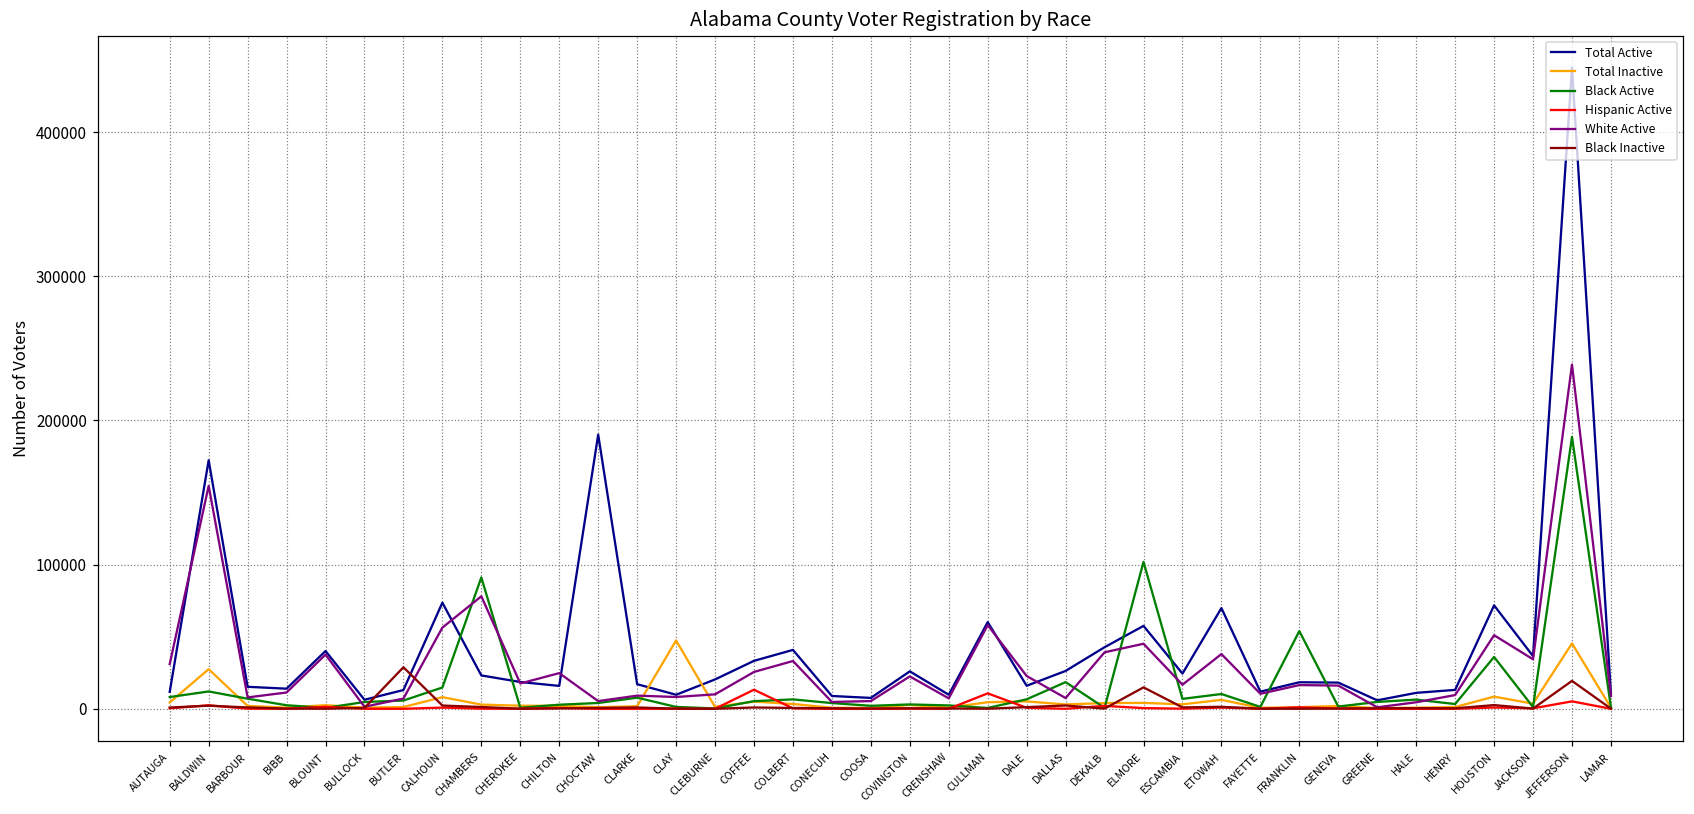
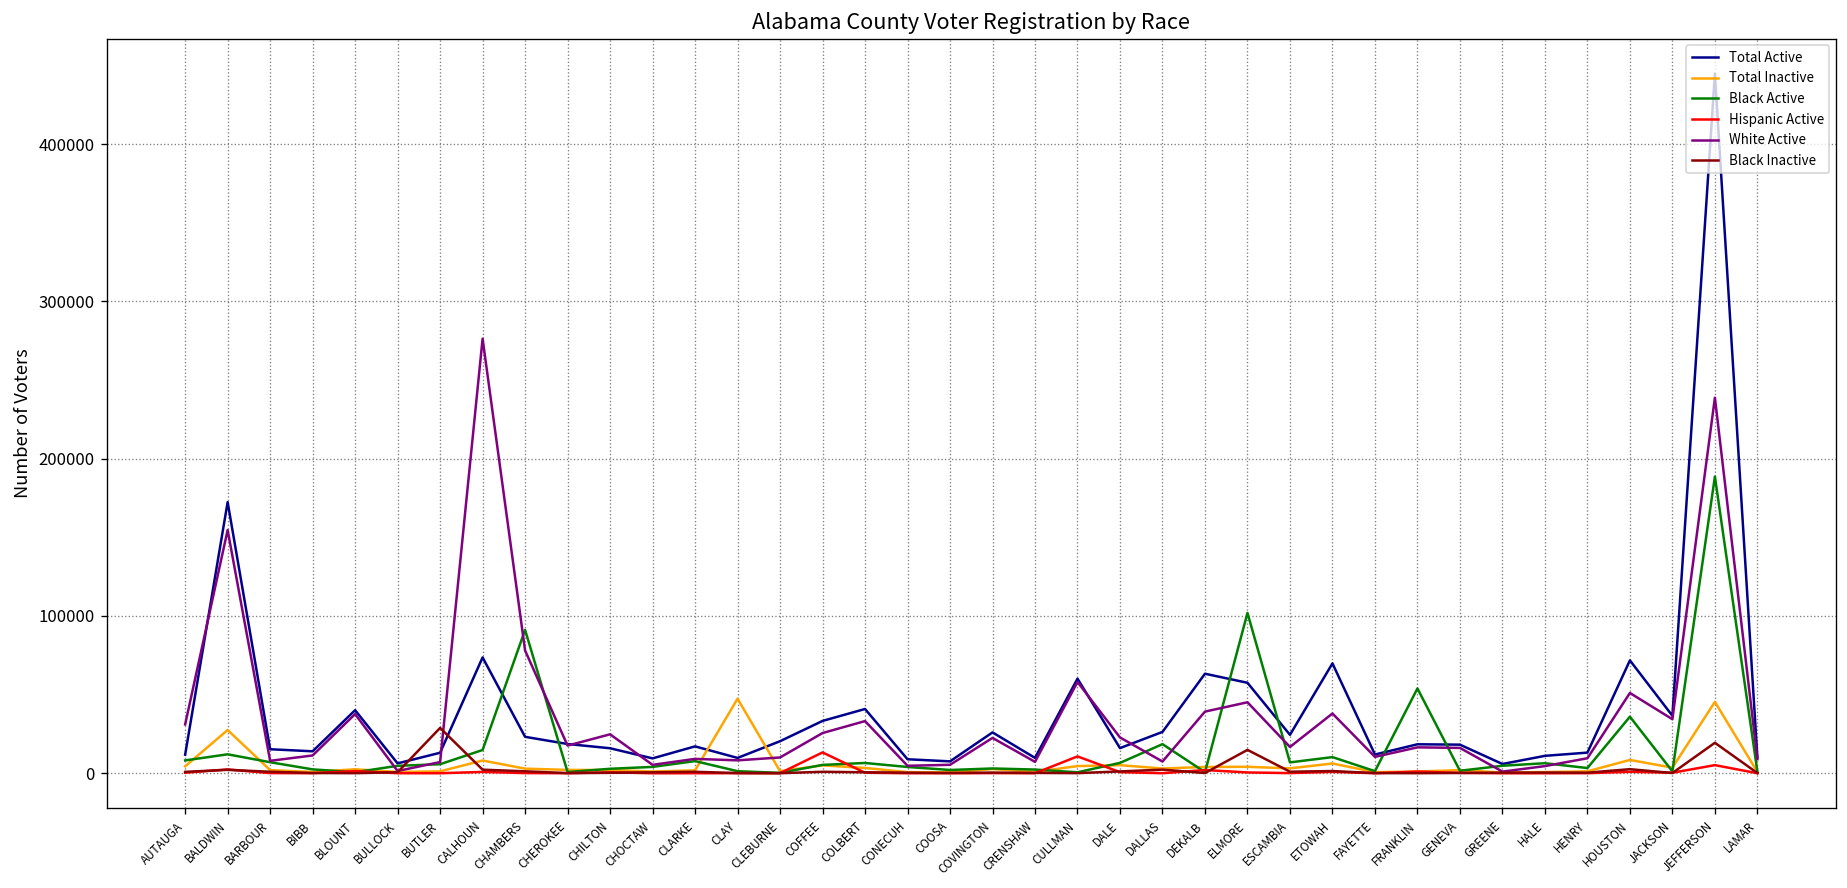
  {
    "Total Active": {
      "AUTAUGA": 12000,
      "BALDWIN": 172000,
      "BARBOUR": 15000,
      "BIBB": 14000,
      "BLOUNT": 40000,
      "BUTLER": 13000,
      "CALHOUN": 74000,
      "CHAMBERS": 23000,
      "CHILTON": 16000,
-     "CHOCTAW": 190000,
+     "CHOCTAW": 9000,
      "CLARKE": 17000,
      "CLEBURNE": 20000,
      "COFFEE": 33000,
      "COLBERT": 41000,
      "CONECUH": 9000,
      "COOSA": 8000,
      "COVINGTON": 26000,
      "CRENSHAW": 10000,
      "CULLMAN": 60000,
      "DALE": 16000,
      "DALLAS": 26000,
-     "DEKALB": 43000,
+     "DEKALB": 63000,
      "ELMORE": 58000,
      "ESCAMBIA": 24000,
      "ETOWAH": 70000,
      "FRANKLIN": 18000,
      "GENEVA": 18000,
      "HALE": 11000,
      "HENRY": 13000,
      "HOUSTON": 72000,
      "JACKSON": 37000
    },
    "Total Inactive": {
      "AUTAUGA": 4000,
      "BALDWIN": 27000,
      "CALHOUN": 8000,
      "CLAY": 47000,
      "COLBERT": 3000,
      "CULLMAN": 5000,
      "DEKALB": 4000,
      "ELMORE": 4000,
      "ESCAMBIA": 3000,
      "ETOWAH": 6000,
      "HOUSTON": 8000,
      "JACKSON": 4000,
      "JEFFERSON": 45000
    },
    "Black Active": {
      "AUTAUGA": 8000,
      "BALDWIN": 12000,
      "CALHOUN": 15000,
      "CHAMBERS": 91000,
      "COLBERT": 7000,
      "DALLAS": 19000,
      "ELMORE": 102000,
      "ESCAMBIA": 7000,
      "ETOWAH": 10000,
      "FRANKLIN": 54000,
      "HENRY": 3000,
      "HOUSTON": 36000,
      "JEFFERSON": 189000
    },
    "Hispanic Active": {
      "COFFEE": 13000,
      "CULLMAN": 11000,
      "DALLAS": 0,
      "ELMORE": 1000,
      "JEFFERSON": 5000
    },
    "White Active": {
      "AUTAUGA": 31000,
      "BALDWIN": 155000,
      "BIBB": 11000,
      "BLOUNT": 38000,
-     "CALHOUN": 56000,
+     "CALHOUN": 276000,
      "CHAMBERS": 78000,
      "CHILTON": 25000,
      "CLEBURNE": 10000,
      "COFFEE": 26000,
      "COLBERT": 33000,
      "COOSA": 5000,
      "COVINGTON": 22000,
      "CRENSHAW": 7000,
      "CULLMAN": 58000,
      "DALE": 23000,
      "DALLAS": 7000,
      "DEKALB": 39000,
      "ELMORE": 45000,
      "ESCAMBIA": 17000,
      "ETOWAH": 38000,
      "FRANKLIN": 16000,
      "GENEVA": 16000,
      "HENRY": 10000,
      "HOUSTON": 51000,
      "JACKSON": 34000,
      "JEFFERSON": 239000
    },
    "Black Inactive": {
      "BUTLER": 29000,
      "COFFEE": 1000,
      "ELMORE": 15000,
      "JEFFERSON": 19000
    }
  }
